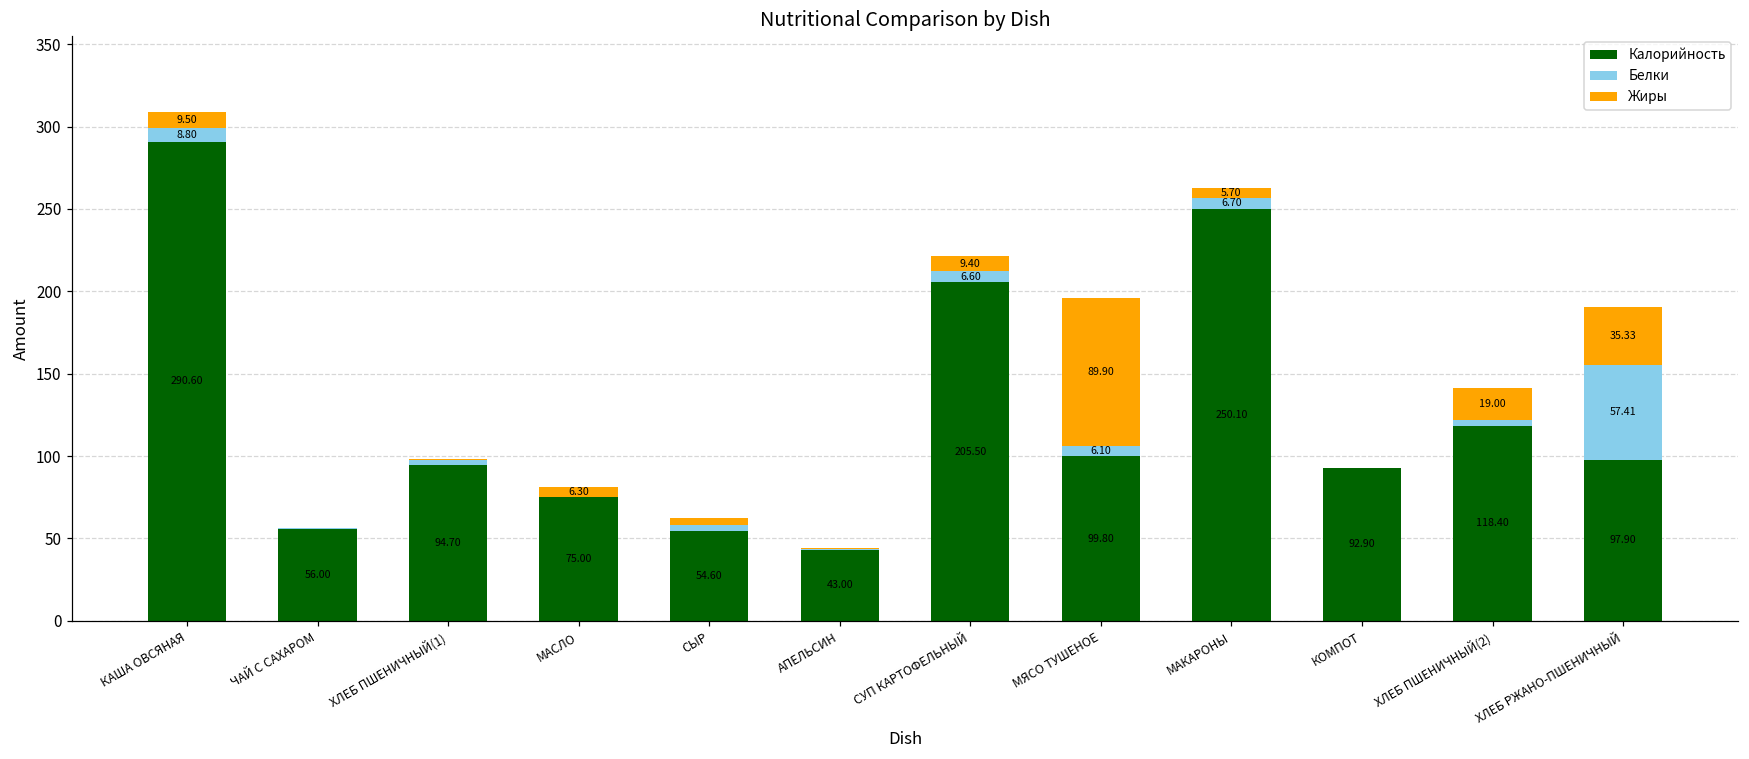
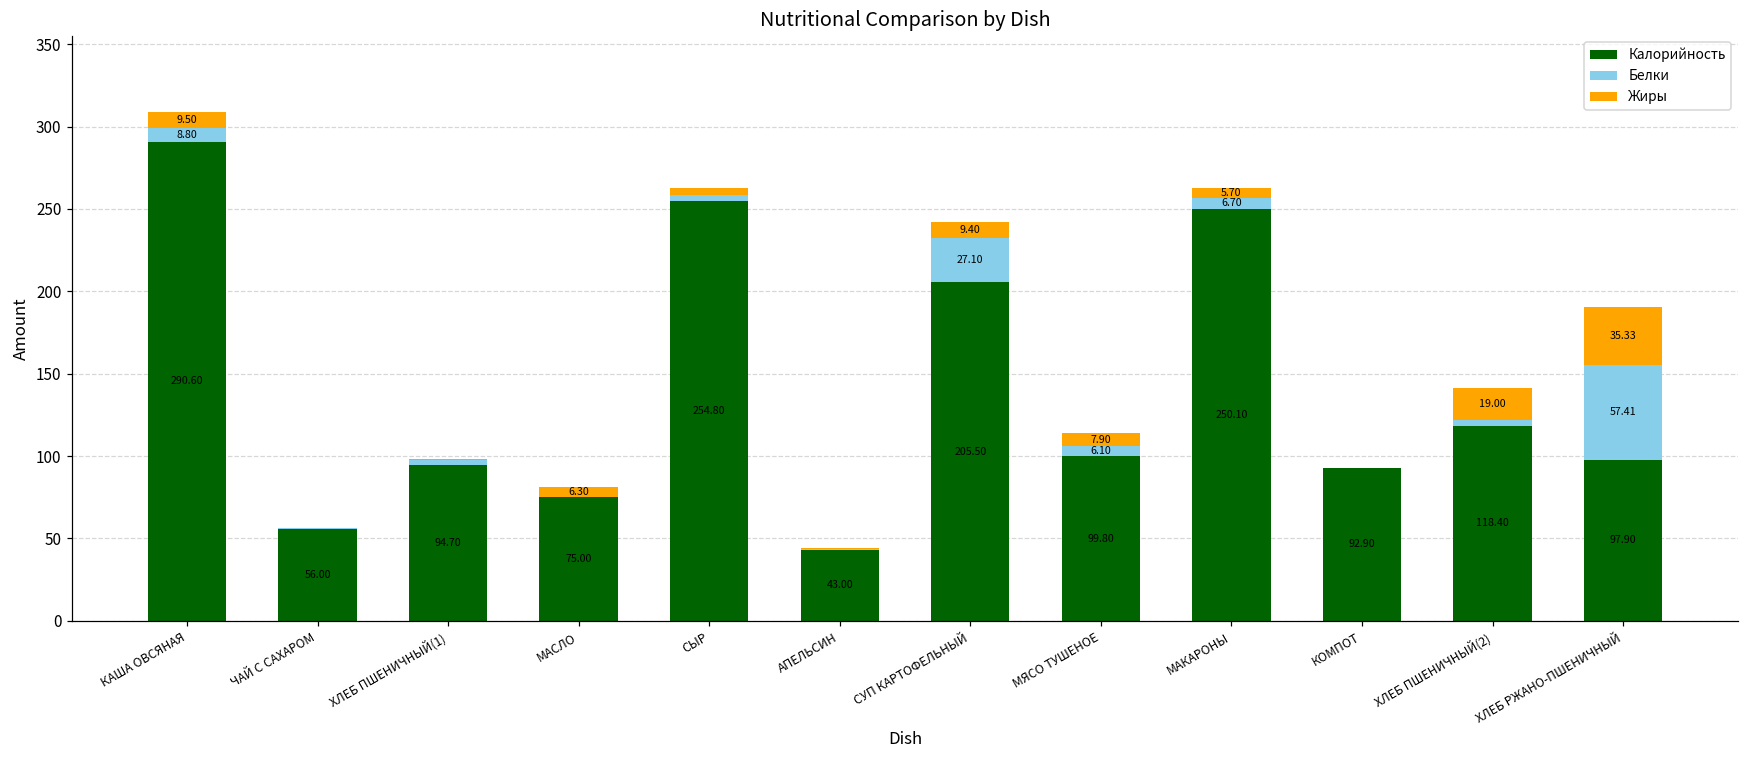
  {
    "Калорийность": {
      "КАША ОВСЯНАЯ": 290.60,
      "ЧАЙ С САХАРОМ": 56.00,
      "ХЛЕБ ПШЕНИЧНЫЙ(1)": 94.70,
      "МАСЛО": 75.00,
-     "СЫР": 54.60,
+     "СЫР": 254.80,
      "АПЕЛЬСИН": 43.00,
      "СУП КАРТОФЕЛЬНЫЙ": 205.50,
      "МЯСО ТУШЕНОЕ": 99.80,
      "МАКАРОНЫ": 250.10,
      "КОМПОТ": 92.90,
      "ХЛЕБ ПШЕНИЧНЫЙ(2)": 118.40,
      "ХЛЕБ РЖАНО-ПШЕНИЧНЫЙ": 97.90
    },
    "Белки": {
      "КАША ОВСЯНАЯ": 8.80,
-     "СУП КАРТОФЕЛЬНЫЙ": 6.60,
+     "СУП КАРТОФЕЛЬНЫЙ": 27.10,
      "МЯСО ТУШЕНОЕ": 6.10,
      "МАКАРОНЫ": 6.70,
      "ХЛЕБ РЖАНО-ПШЕНИЧНЫЙ": 57.41
    },
    "Жиры": {
      "КАША ОВСЯНАЯ": 9.50,
      "МАСЛО": 6.30,
      "СУП КАРТОФЕЛЬНЫЙ": 9.40,
-     "МЯСО ТУШЕНОЕ": 89.90,
+     "МЯСО ТУШЕНОЕ": 7.90,
      "МАКАРОНЫ": 5.70,
      "ХЛЕБ ПШЕНИЧНЫЙ(2)": 19.00,
      "ХЛЕБ РЖАНО-ПШЕНИЧНЫЙ": 35.33
    }
  }
